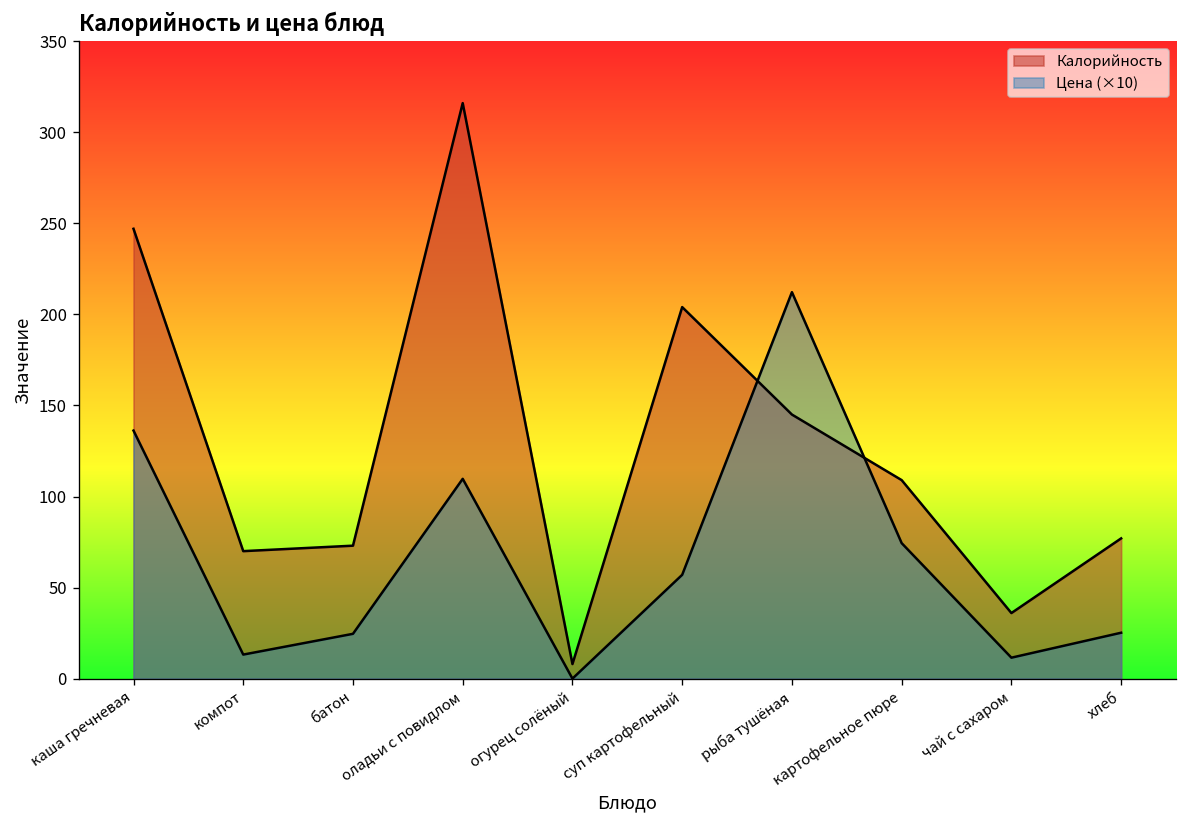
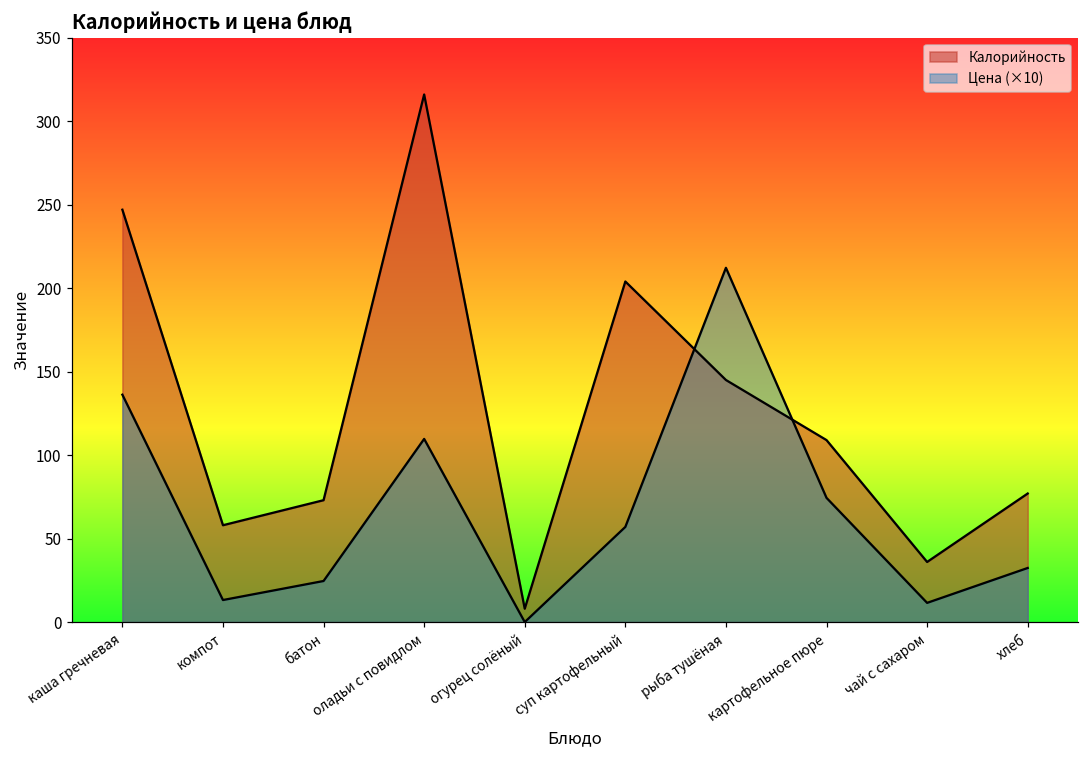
  {
    "Калорийность": {
      "каша гречневая": 247,
-     "компот": 70,
+     "компот": 58,
      "батон": 73,
      "оладьи с повидлом": 316,
      "огурец солёный": 8,
      "суп картофельный": 204,
      "рыба тушёная": 145,
      "картофельное пюре": 109,
      "чай с сахаром": 36,
      "хлеб": 77
    },
    "Цена (×10)": {
      "каша гречневая": 136,
      "компот": 13,
      "батон": 25,
      "оладьи с повидлом": 110,
      "огурец солёный": 0,
      "суп картофельный": 57,
      "рыба тушёная": 212,
      "картофельное пюре": 74,
      "чай с сахаром": 12,
-     "хлеб": 25
+     "хлеб": 32
    }
  }
